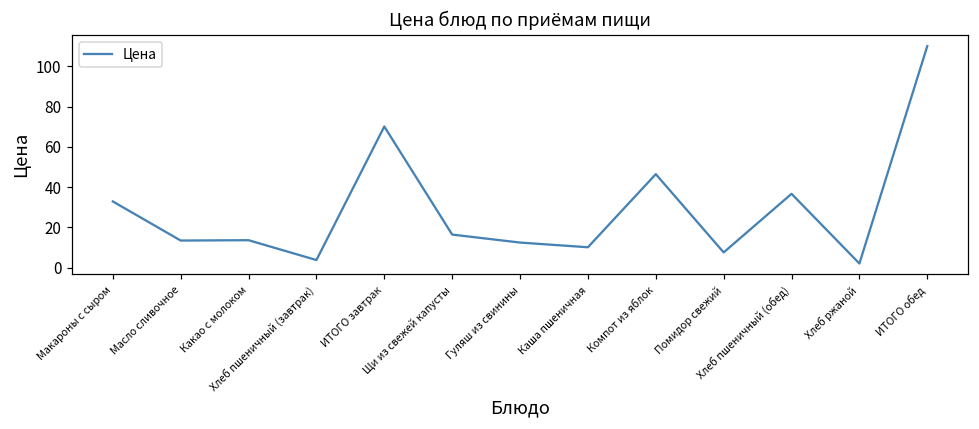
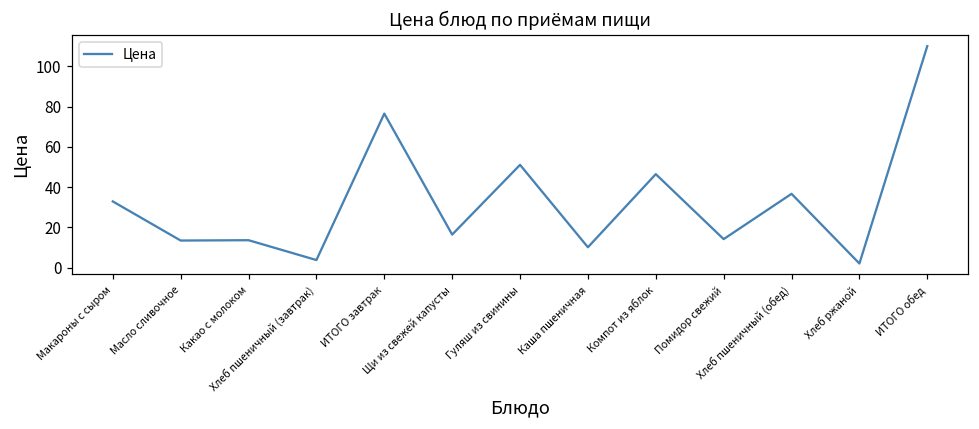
  {
    "Макароны с сыром": 33,
    "Масло сливочное": 14,
    "Какао с молоком": 14,
    "Хлеб пшеничный (завтрак)": 4,
-   "ИТОГО завтрак": 70,
+   "ИТОГО завтрак": 77,
    "Щи из свежей капусты": 16,
-   "Гуляш из свинины": 13,
+   "Гуляш из свинины": 51,
    "Каша пшеничная": 10,
    "Компот из яблок": 46,
-   "Помидор свежий": 8,
+   "Помидор свежий": 14,
    "Хлеб пшеничный (обед)": 37,
    "Хлеб ржаной": 2,
    "ИТОГО обед": 110
  }
